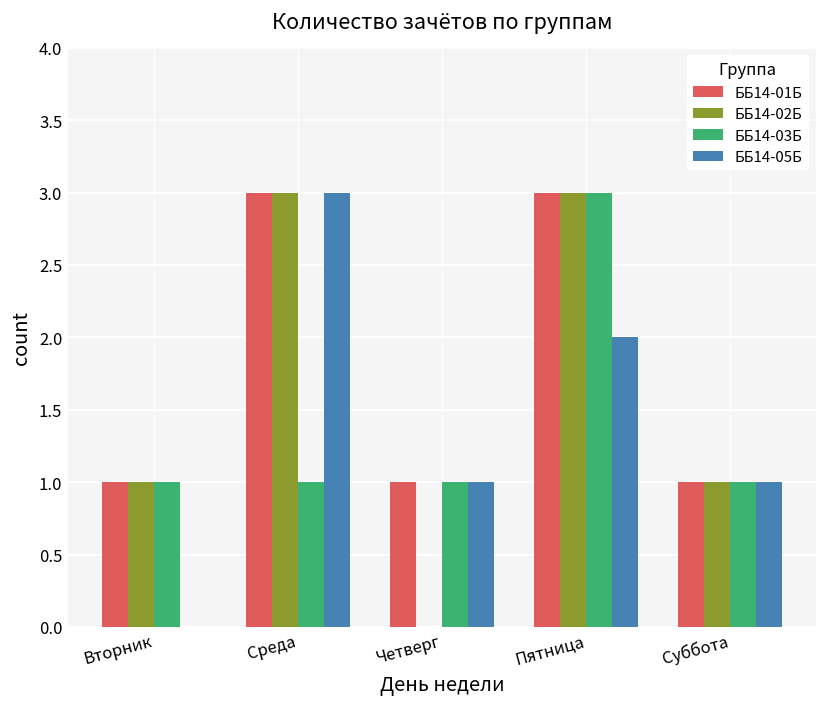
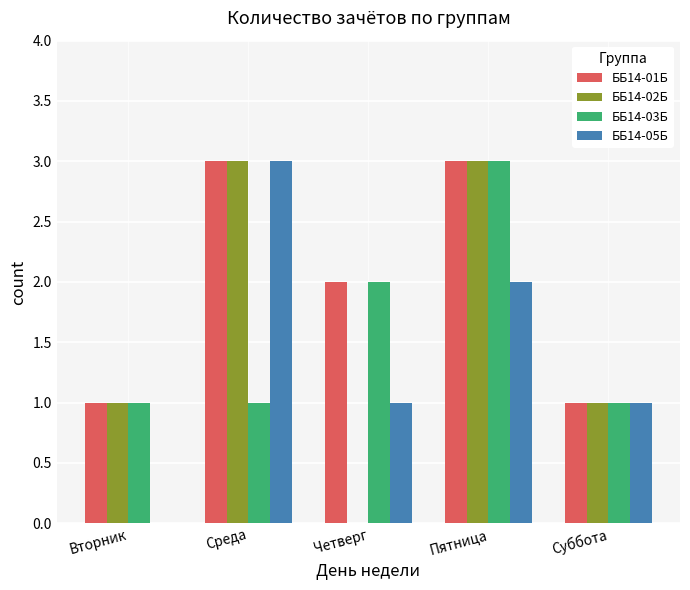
  {
    "ББ14-01Б": {
      "Вторник": 1,
      "Среда": 3,
-     "Четверг": 1,
+     "Четверг": 2,
      "Пятница": 3,
      "Суббота": 1
    },
    "ББ14-02Б": {
      "Вторник": 1,
      "Среда": 3,
      "Четверг": 0,
      "Пятница": 3,
      "Суббота": 1
    },
    "ББ14-03Б": {
      "Вторник": 1,
      "Среда": 1,
-     "Четверг": 1,
+     "Четверг": 2,
      "Пятница": 3,
      "Суббота": 1
    },
    "ББ14-05Б": {
      "Вторник": 0,
      "Среда": 3,
      "Четверг": 1,
      "Пятница": 2,
      "Суббота": 1
    }
  }
